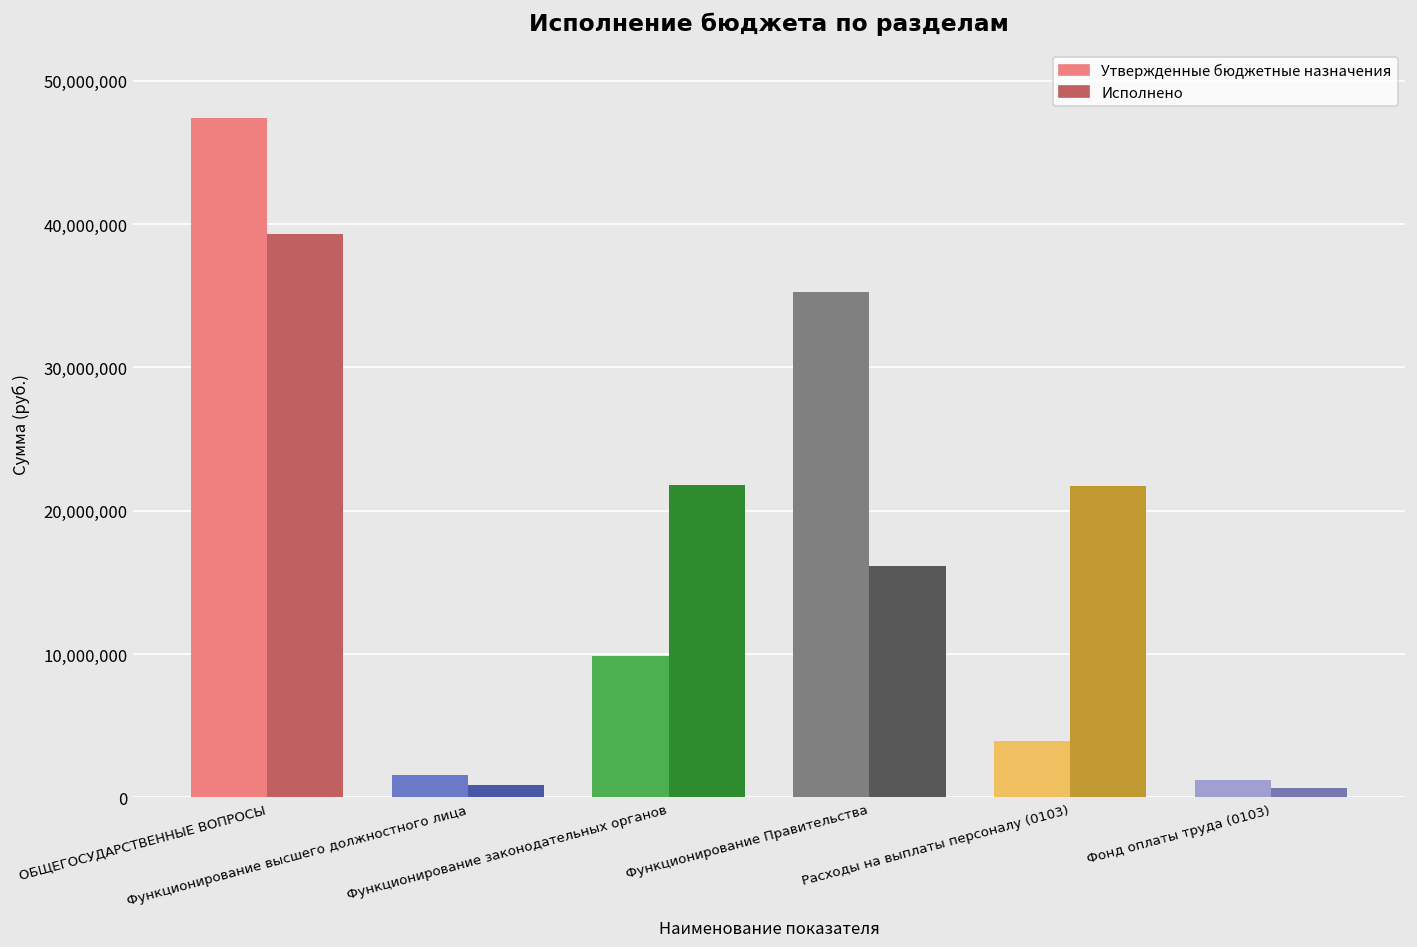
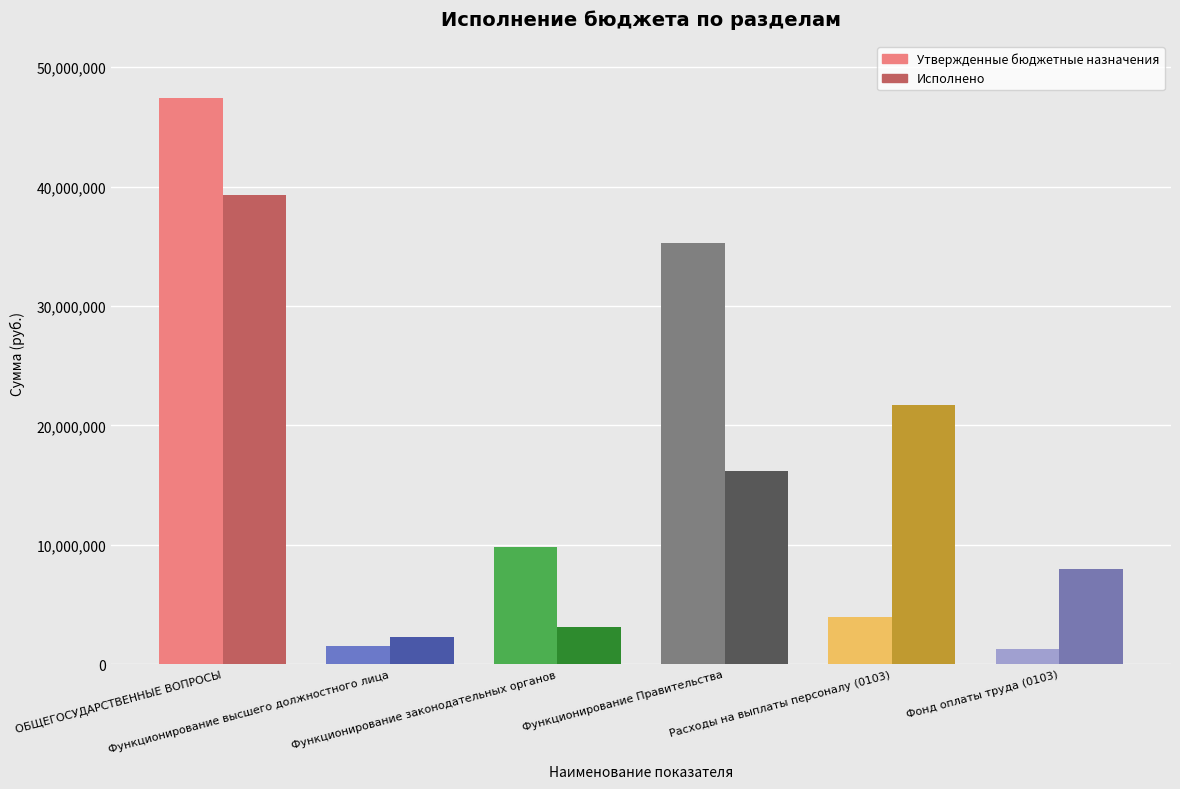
  {
    "Утвержденные бюджетные назначения": {
      "ОБЩЕГОСУДАРСТВЕННЫЕ ВОПРОСЫ": "47,400,000",
      "Функционирование высшего должностного лица": "1,500,000",
      "Функционирование законодательных органов": "9,800,000",
      "Функционирование Правительства": "35,300,000",
      "Расходы на выплаты персоналу (0103)": "4,000,000",
      "Фонд оплаты труда (0103)": "1,200,000"
    },
    "Исполнено": {
      "ОБЩЕГОСУДАРСТВЕННЫЕ ВОПРОСЫ": "39,300,000",
-     "Функционирование высшего должностного лица": "800,000",
-     "Функционирование законодательных органов": "21,800,000",
+     "Функционирование высшего должностного лица": "2,300,000",
+     "Функционирование законодательных органов": "3,100,000",
      "Функционирование Правительства": "16,200,000",
      "Расходы на выплаты персоналу (0103)": "21,700,000",
-     "Фонд оплаты труда (0103)": "700,000"
+     "Фонд оплаты труда (0103)": "8,000,000"
    }
  }
